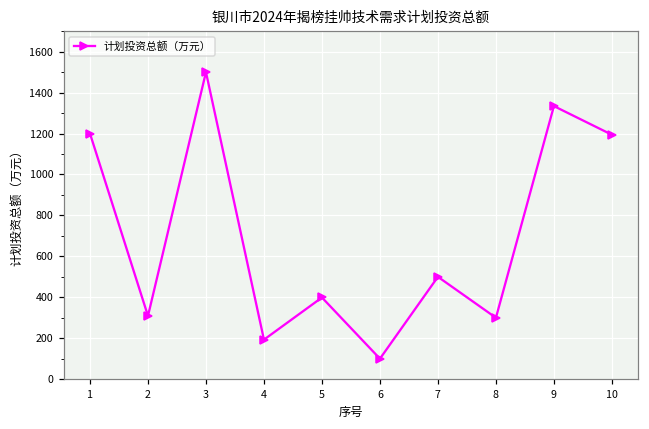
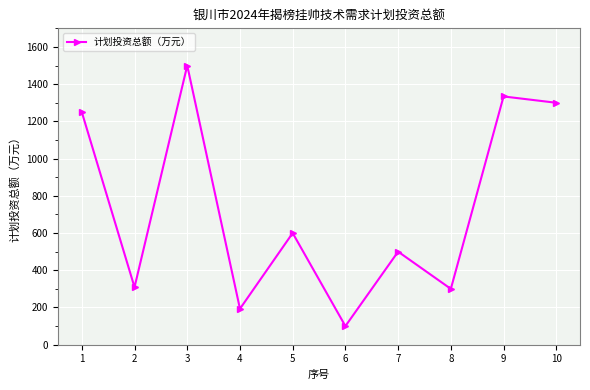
  {
-   "1": 1200,
+   "1": 1250,
    "2": 310,
    "3": 1500,
    "4": 190,
-   "5": 400,
+   "5": 600,
    "6": 100,
    "7": 500,
    "8": 300,
    "9": 1330,
-   "10": 1190
+   "10": 1300
  }
